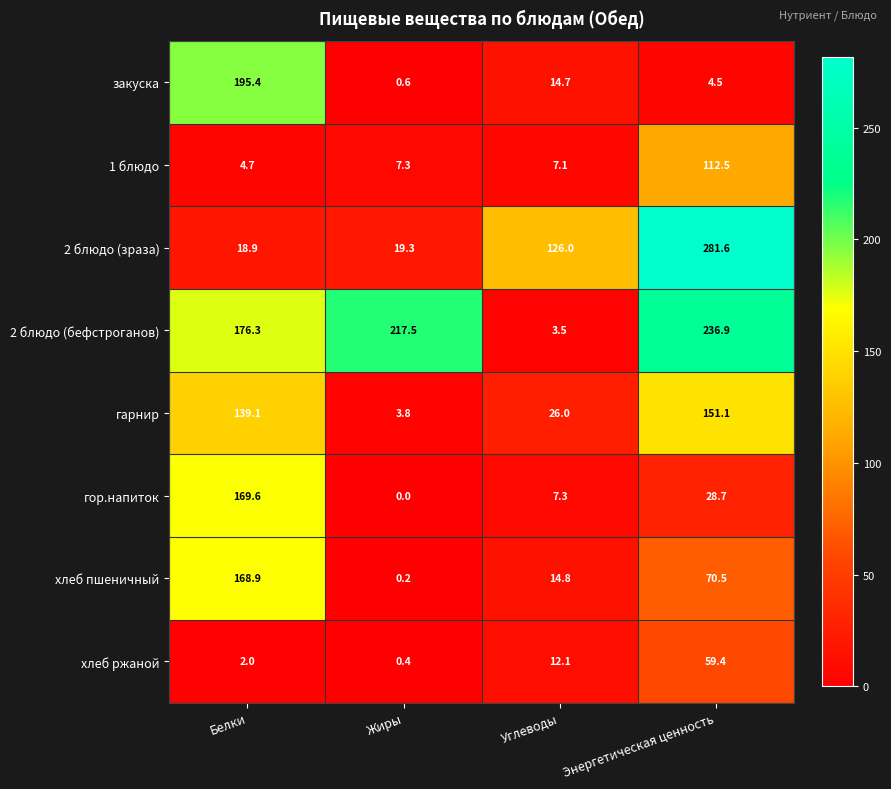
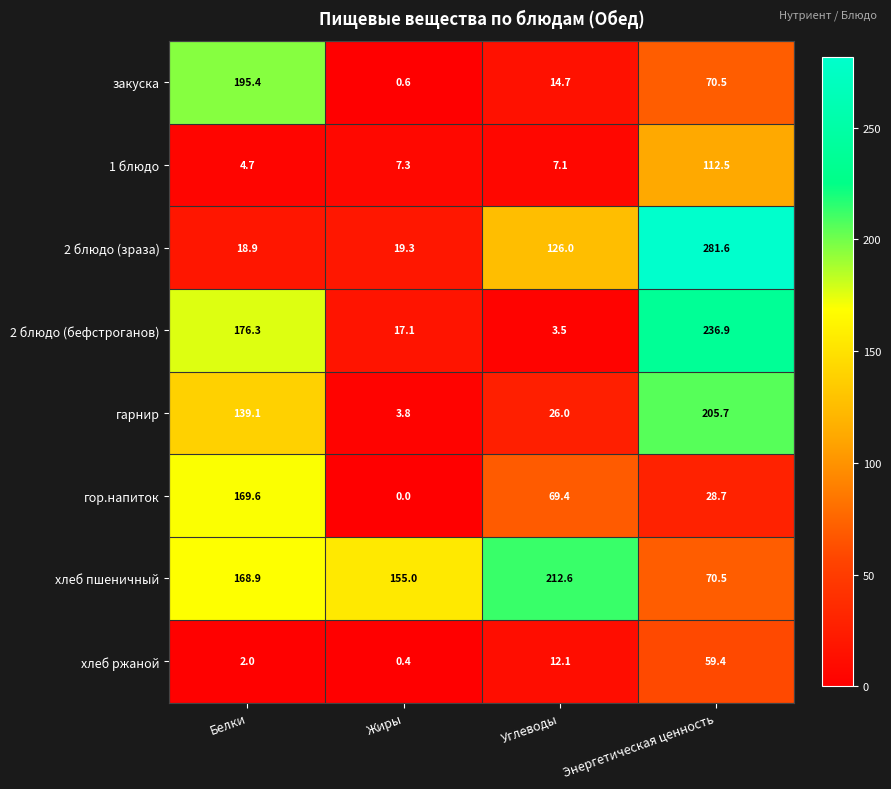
  {
    "закуска": {
      "Белки": 195.4,
      "Жиры": 0.6,
      "Углеводы": 14.7,
-     "Энергетическая ценность": 4.5
+     "Энергетическая ценность": 70.5
    },
    "1 блюдо": {
      "Белки": 4.7,
      "Жиры": 7.3,
      "Углеводы": 7.1,
      "Энергетическая ценность": 112.5
    },
    "2 блюдо (зраза)": {
      "Белки": 18.9,
      "Жиры": 19.3,
      "Углеводы": 126.0,
      "Энергетическая ценность": 281.6
    },
    "2 блюдо (бефстроганов)": {
      "Белки": 176.3,
-     "Жиры": 217.5,
+     "Жиры": 17.1,
      "Углеводы": 3.5,
      "Энергетическая ценность": 236.9
    },
    "гарнир": {
      "Белки": 139.1,
      "Жиры": 3.8,
      "Углеводы": 26.0,
-     "Энергетическая ценность": 151.1
+     "Энергетическая ценность": 205.7
    },
    "гор.напиток": {
      "Белки": 169.6,
      "Жиры": 0.0,
-     "Углеводы": 7.3,
+     "Углеводы": 69.4,
      "Энергетическая ценность": 28.7
    },
    "хлеб пшеничный": {
      "Белки": 168.9,
-     "Жиры": 0.2,
-     "Углеводы": 14.8,
+     "Жиры": 155.0,
+     "Углеводы": 212.6,
      "Энергетическая ценность": 70.5
    },
    "хлеб ржаной": {
      "Белки": 2.0,
      "Жиры": 0.4,
      "Углеводы": 12.1,
      "Энергетическая ценность": 59.4
    }
  }
